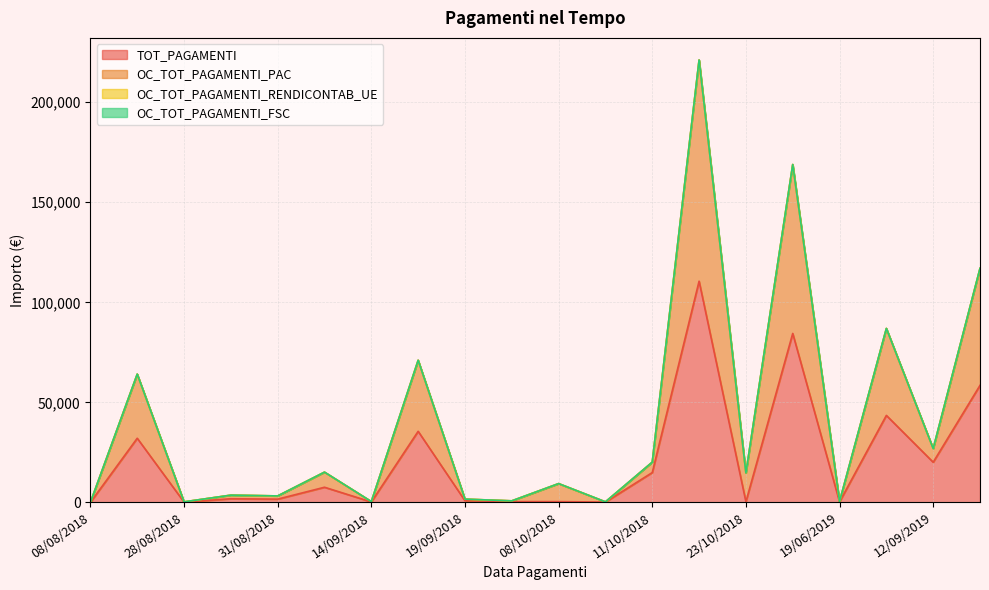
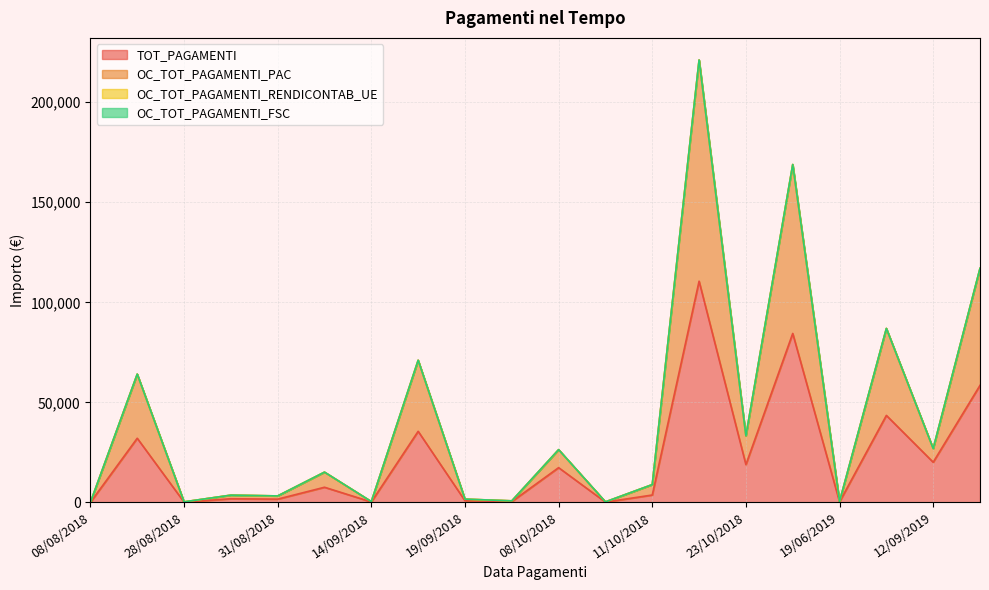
  {
    "TOT_PAGAMENTI": {
      "31/08/2018": "2,000",
-     "08/10/2018": "0",
-     "11/10/2018": "15,000",
-     "23/10/2018": "0",
+     "08/10/2018": "17,000",
+     "11/10/2018": "4,000",
+     "23/10/2018": "19,000",
      "12/09/2019": "20,000"
    }
  }
